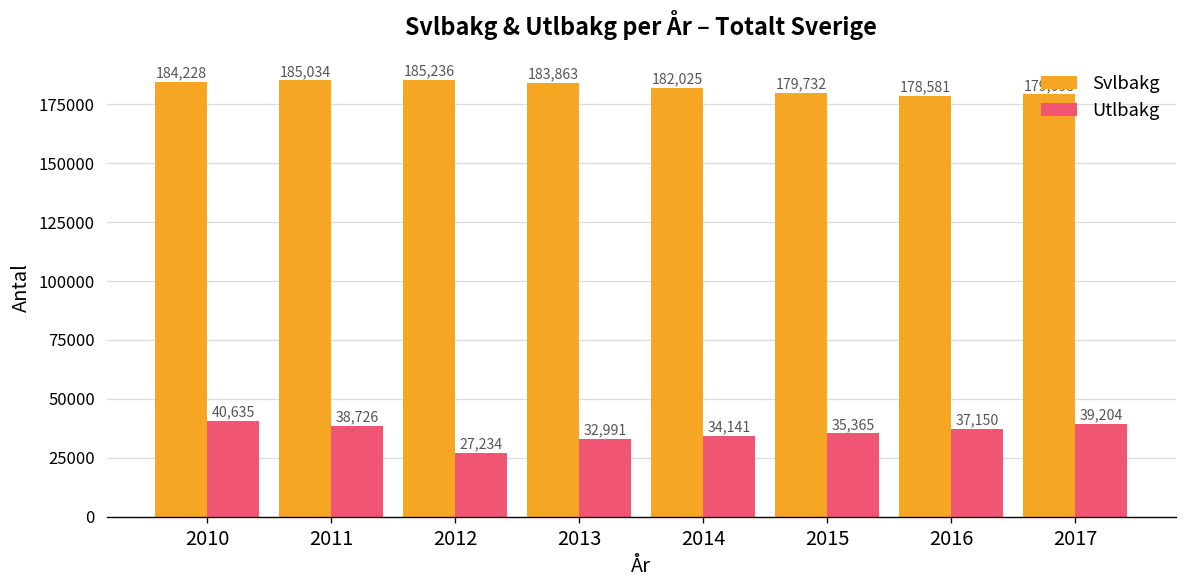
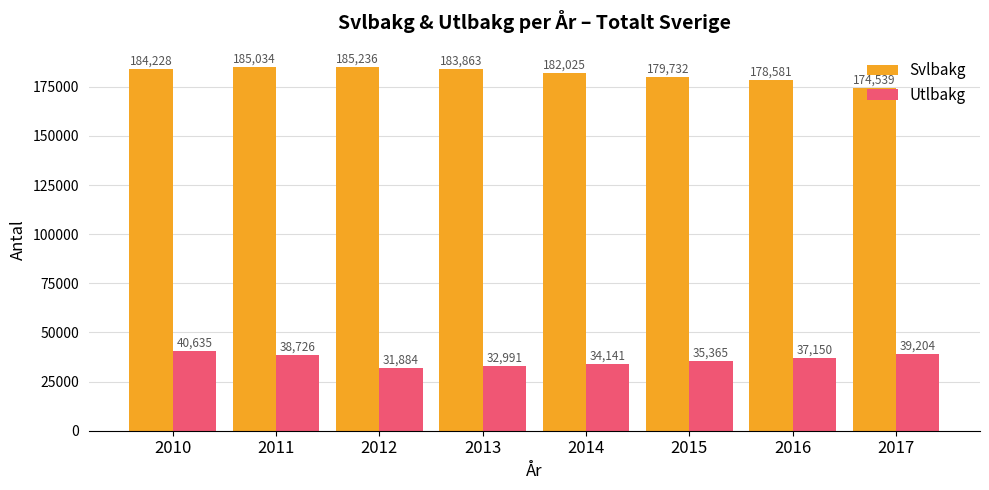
  {
    "Svlbakg": {
      "2010": "184,228",
      "2011": "185,034",
      "2012": "185,236",
      "2013": "183,863",
      "2014": "182,025",
      "2015": "179,732",
      "2016": "178,581",
-     "2017": "179,095"
+     "2017": "174,539"
    },
    "Utlbakg": {
      "2010": "40,635",
      "2011": "38,726",
-     "2012": "27,234",
+     "2012": "31,884",
      "2013": "32,991",
      "2014": "34,141",
      "2015": "35,365",
      "2016": "37,150",
      "2017": "39,204"
    }
  }
